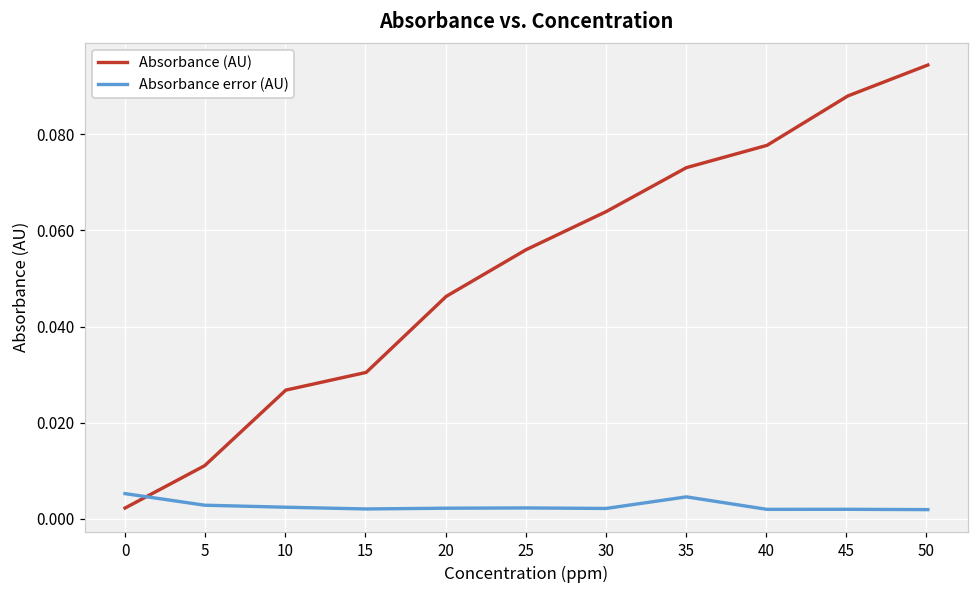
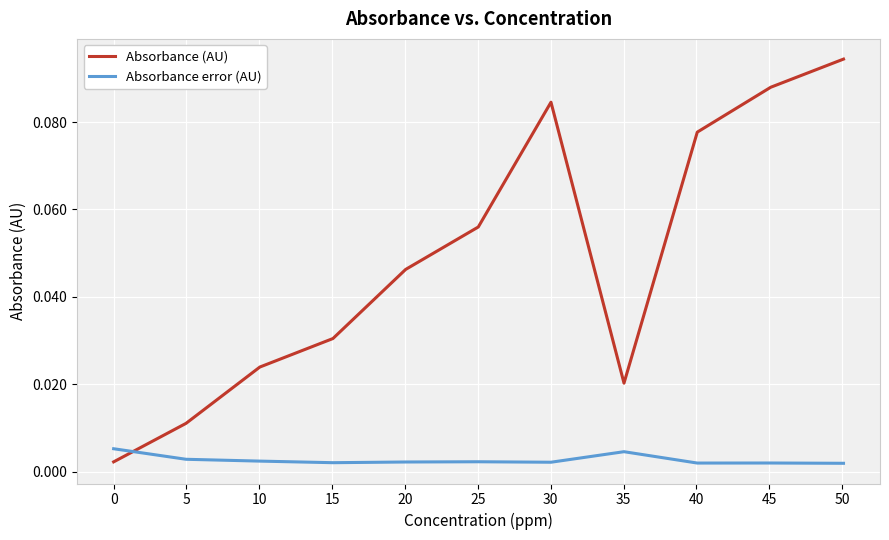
  {
    "Absorbance (AU)": {
      "0": 0.002,
      "5": 0.011,
-     "10": 0.027,
+     "10": 0.024,
      "15": 0.030,
      "20": 0.046,
      "25": 0.056,
-     "30": 0.064,
-     "35": 0.073,
+     "30": 0.085,
+     "35": 0.020,
      "40": 0.078
    },
    "Absorbance error (AU)": {
      "0": 0.005,
      "5": 0.003,
      "10": 0.002,
      "15": 0.002,
      "20": 0.002,
      "25": 0.002,
      "30": 0.002,
      "35": 0.005,
      "40": 0.002
    }
  }
